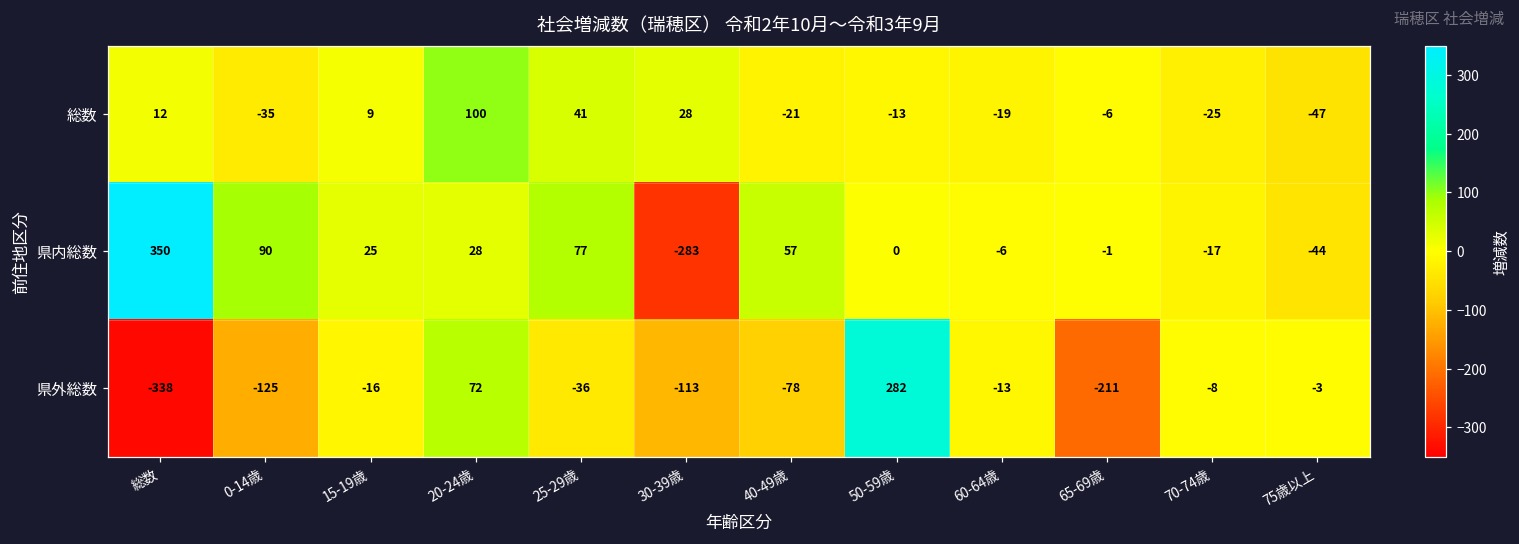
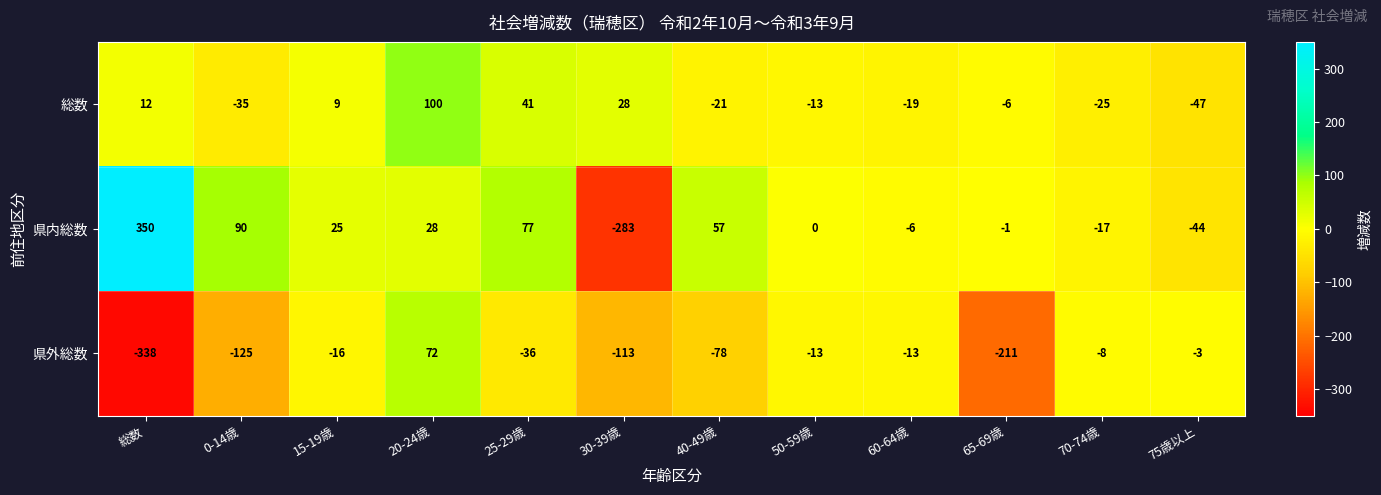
  {
    "総数": {
      "総数": 12,
      "0-14歳": -35,
      "15-19歳": 9,
      "20-24歳": 100,
      "25-29歳": 41,
      "30-39歳": 28,
      "40-49歳": -21,
      "50-59歳": -13,
      "60-64歳": -19,
      "65-69歳": -6,
      "70-74歳": -25,
      "75歳以上": -47
    },
    "県内総数": {
      "総数": 350,
      "0-14歳": 90,
      "15-19歳": 25,
      "20-24歳": 28,
      "25-29歳": 77,
      "30-39歳": -283,
      "40-49歳": 57,
      "50-59歳": 0,
      "60-64歳": -6,
      "65-69歳": -1,
      "70-74歳": -17,
      "75歳以上": -44
    },
    "県外総数": {
      "総数": -338,
      "0-14歳": -125,
      "15-19歳": -16,
      "20-24歳": 72,
      "25-29歳": -36,
      "30-39歳": -113,
      "40-49歳": -78,
-     "50-59歳": 282,
+     "50-59歳": -13,
      "60-64歳": -13,
      "65-69歳": -211,
      "70-74歳": -8,
      "75歳以上": -3
    }
  }
